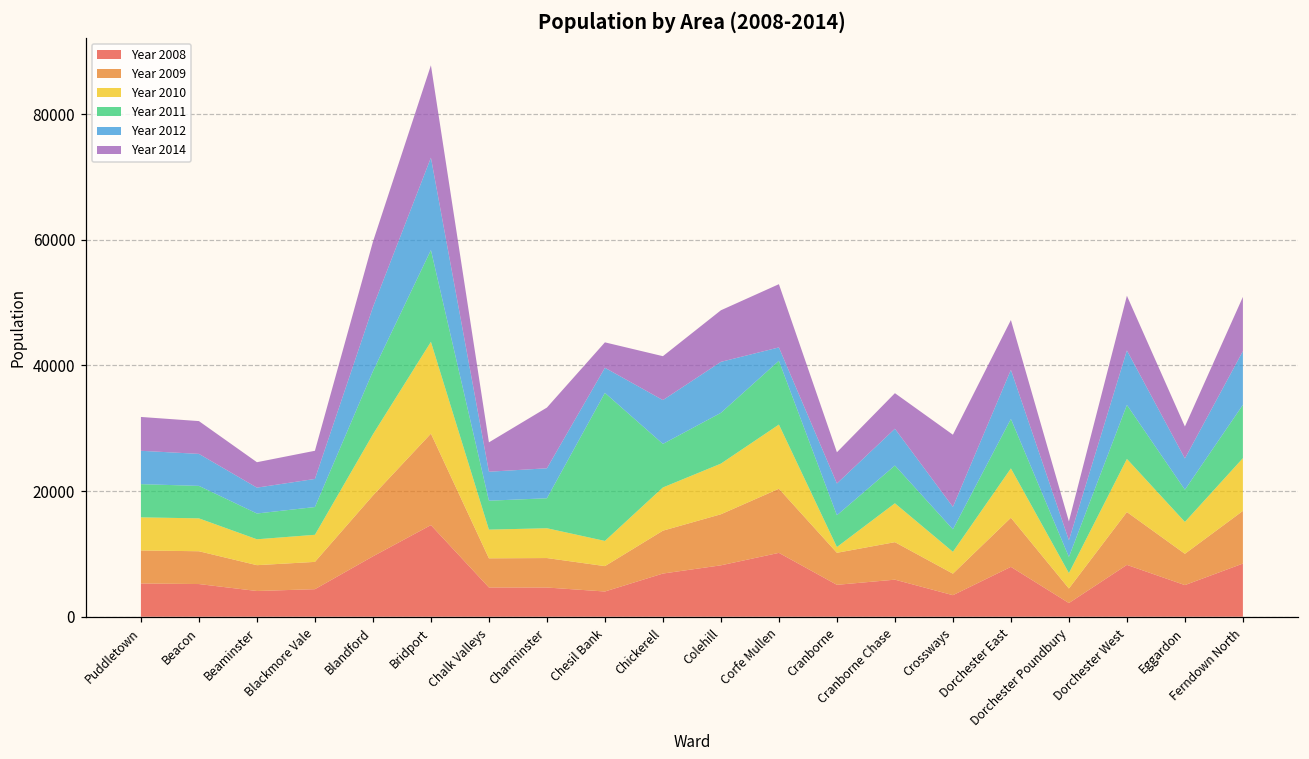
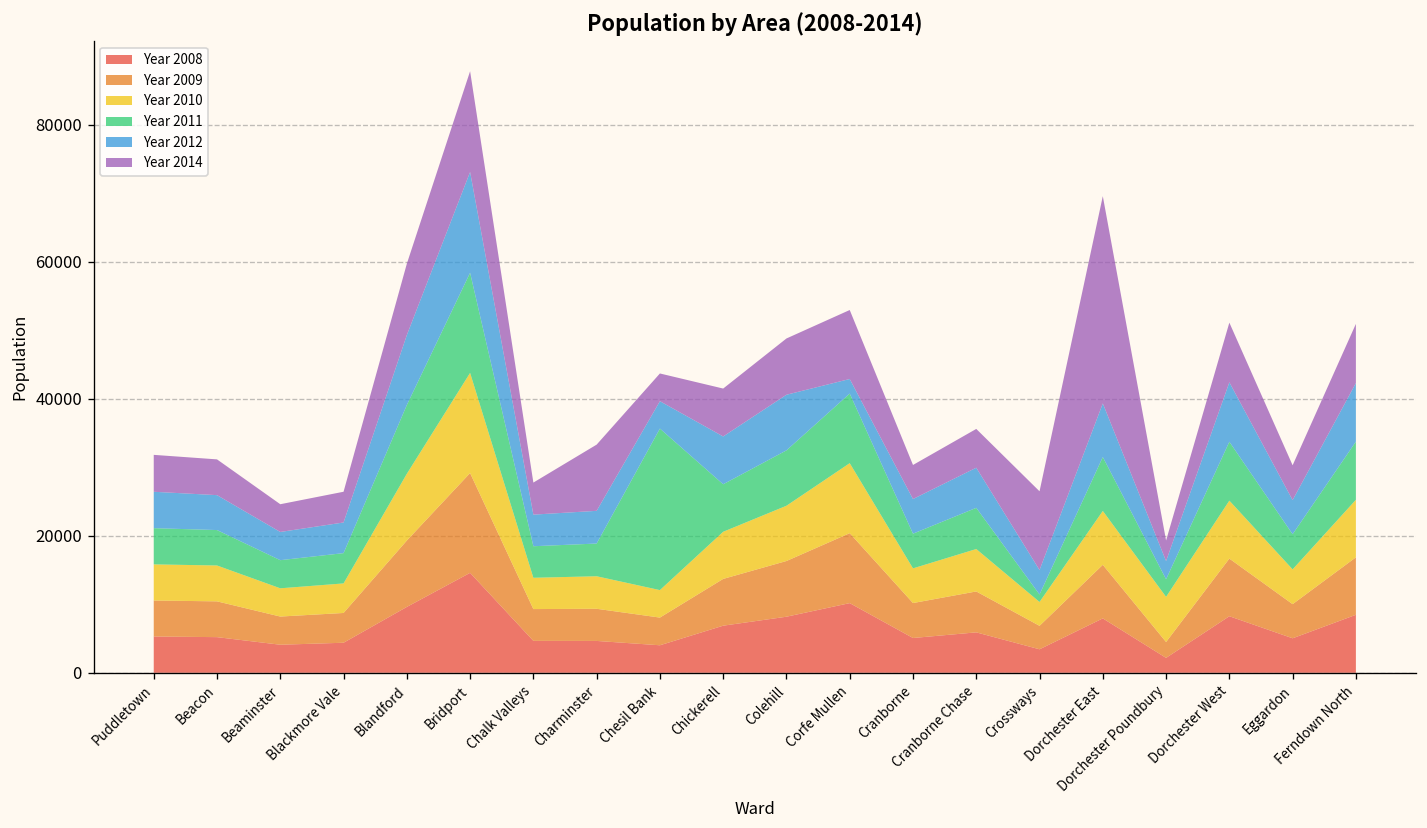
  {
    "Year 2010": {
      "Puddletown": 5000,
      "Beacon": 5000,
      "Beaminster": 4000,
      "Blackmore Vale": 4000,
      "Blandford": 10000,
      "Bridport": 15000,
      "Chalk Valleys": 5000,
      "Charminster": 5000,
      "Chesil Bank": 4000,
      "Chickerell": 7000,
      "Colehill": 8000,
      "Corfe Mullen": 10000,
-     "Cranborne": 1000,
+     "Cranborne": 5000,
      "Cranborne Chase": 6000,
      "Crossways": 3000,
      "Dorchester East": 8000,
-     "Dorchester Poundbury": 2000,
+     "Dorchester Poundbury": 7000,
      "Dorchester West": 8000,
      "Eggardon": 5000,
      "Ferndown North": 8000
    },
    "Year 2011": {
      "Puddletown": 5000,
      "Beacon": 5000,
      "Beaminster": 4000,
      "Blackmore Vale": 4000,
      "Blandford": 10000,
      "Bridport": 15000,
      "Chalk Valleys": 5000,
      "Charminster": 5000,
      "Chesil Bank": 24000,
      "Chickerell": 7000,
      "Colehill": 8000,
      "Corfe Mullen": 10000,
      "Cranborne": 5000,
      "Cranborne Chase": 6000,
-     "Crossways": 4000,
+     "Crossways": 1000,
      "Dorchester East": 8000,
      "Dorchester Poundbury": 3000,
      "Dorchester West": 9000,
      "Eggardon": 5000,
      "Ferndown North": 8000
    },
    "Year 2012": {
      "Puddletown": 5000,
      "Beacon": 5000,
      "Beaminster": 4000,
      "Blackmore Vale": 4000,
      "Blandford": 10000,
      "Bridport": 15000,
      "Chalk Valleys": 5000,
      "Charminster": 5000,
      "Chesil Bank": 4000,
      "Chickerell": 7000,
      "Colehill": 8000,
      "Corfe Mullen": 2000,
      "Cranborne": 5000,
      "Cranborne Chase": 6000,
      "Crossways": 4000,
      "Dorchester East": 8000,
      "Dorchester Poundbury": 3000,
      "Dorchester West": 9000,
      "Eggardon": 5000,
      "Ferndown North": 9000
    },
    "Year 2014": {
      "Puddletown": 5000,
      "Beacon": 5000,
      "Beaminster": 4000,
      "Blackmore Vale": 4000,
      "Blandford": 10000,
      "Bridport": 15000,
      "Chalk Valleys": 5000,
      "Charminster": 10000,
      "Chesil Bank": 4000,
      "Chickerell": 7000,
      "Colehill": 8000,
      "Corfe Mullen": 10000,
      "Cranborne": 5000,
      "Cranborne Chase": 6000,
      "Crossways": 11000,
-     "Dorchester East": 8000,
+     "Dorchester East": 30000,
      "Dorchester Poundbury": 3000,
      "Dorchester West": 9000,
      "Eggardon": 5000,
      "Ferndown North": 9000
    }
  }
